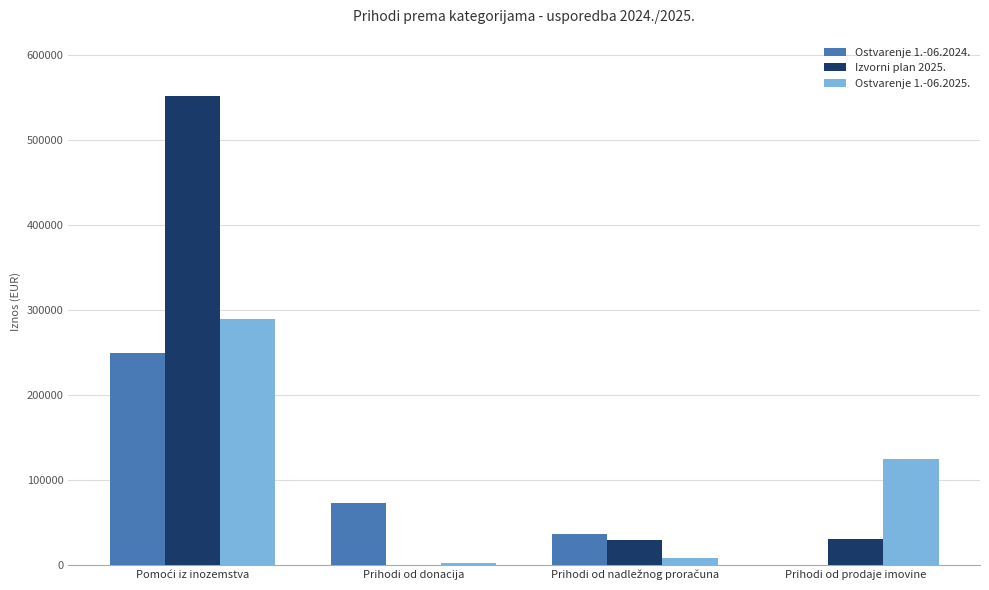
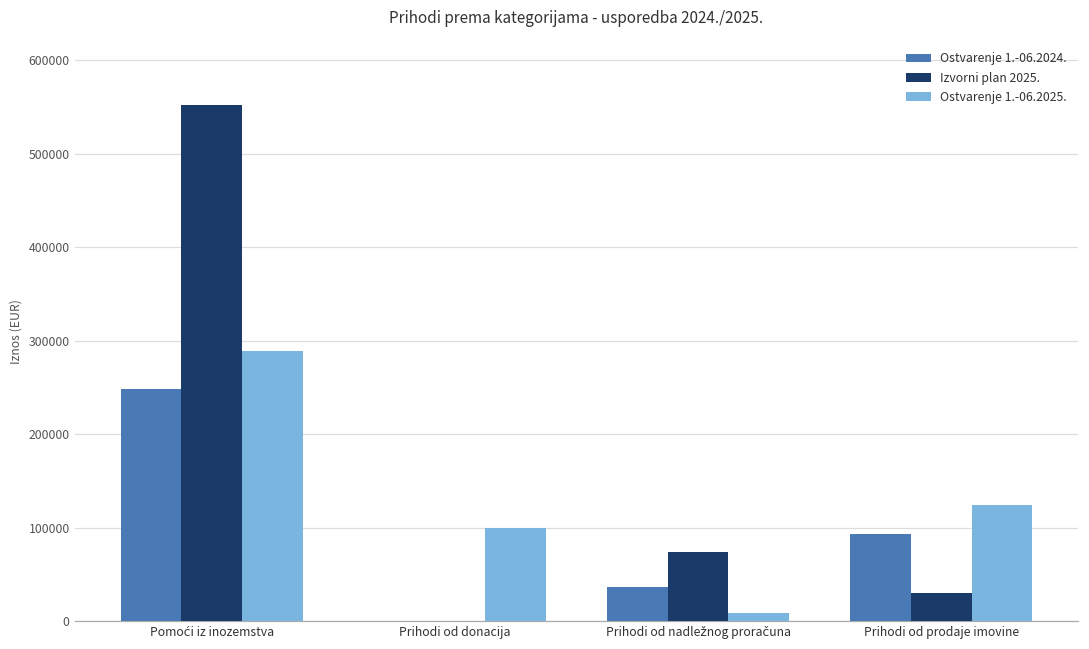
  {
    "Ostvarenje 1.-06.2024.": {
      "Pomoći iz inozemstva": 250000,
-     "Prihodi od donacija": 70000,
+     "Prihodi od donacija": 0,
      "Prihodi od nadležnog proračuna": 40000,
-     "Prihodi od prodaje imovine": 0
+     "Prihodi od prodaje imovine": 90000
    },
    "Izvorni plan 2025.": {
      "Pomoći iz inozemstva": 550000,
      "Prihodi od donacija": 0,
-     "Prihodi od nadležnog proračuna": 30000,
+     "Prihodi od nadležnog proračuna": 70000,
      "Prihodi od prodaje imovine": 30000
    },
    "Ostvarenje 1.-06.2025.": {
      "Pomoći iz inozemstva": 290000,
-     "Prihodi od donacija": 0,
+     "Prihodi od donacija": 100000,
      "Prihodi od nadležnog proračuna": 10000,
      "Prihodi od prodaje imovine": 120000
    }
  }
